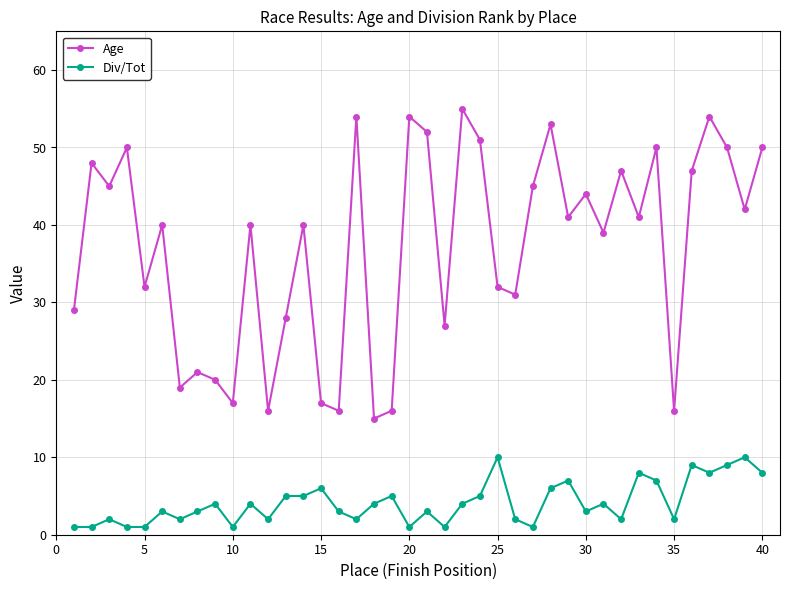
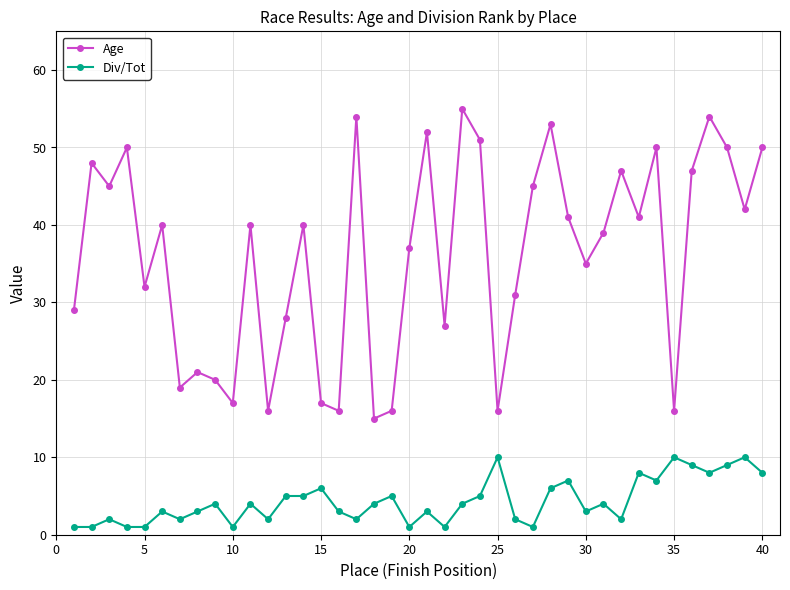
  {
    "Age": {
      "5": 32,
      "10": 17,
      "15": 17,
-     "20": 54,
-     "25": 32,
-     "30": 44,
+     "20": 37,
+     "25": 16,
+     "30": 35,
      "35": 16,
      "40": 50
    },
    "Div/Tot": {
      "5": 1,
      "10": 1,
      "15": 6,
      "20": 1,
      "25": 10,
      "30": 3,
-     "35": 2,
+     "35": 10,
      "40": 8
    }
  }
